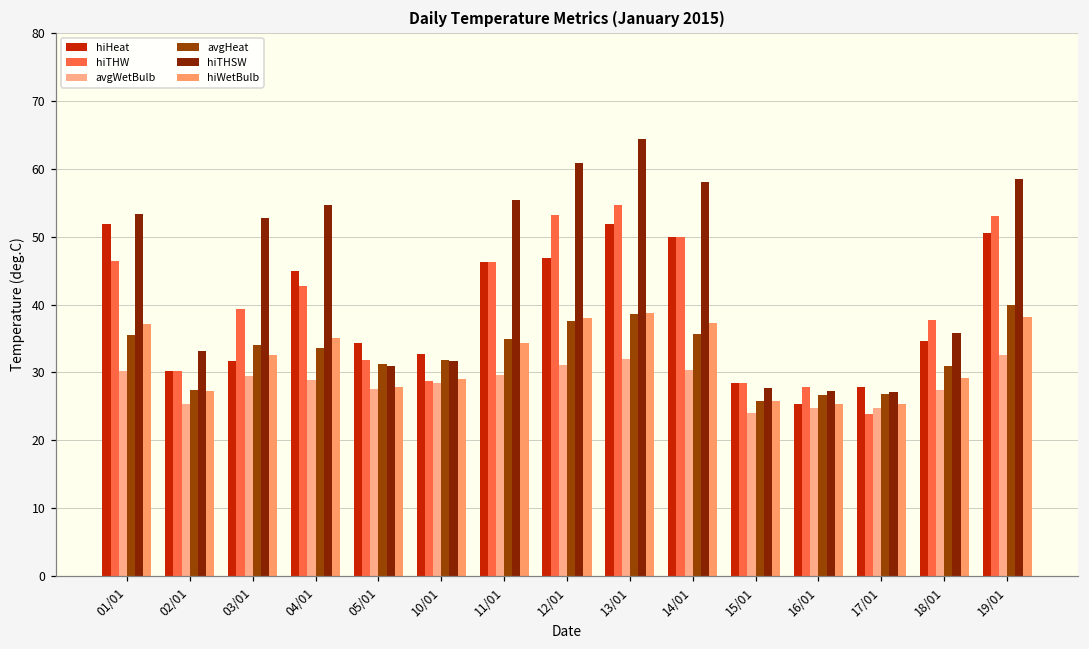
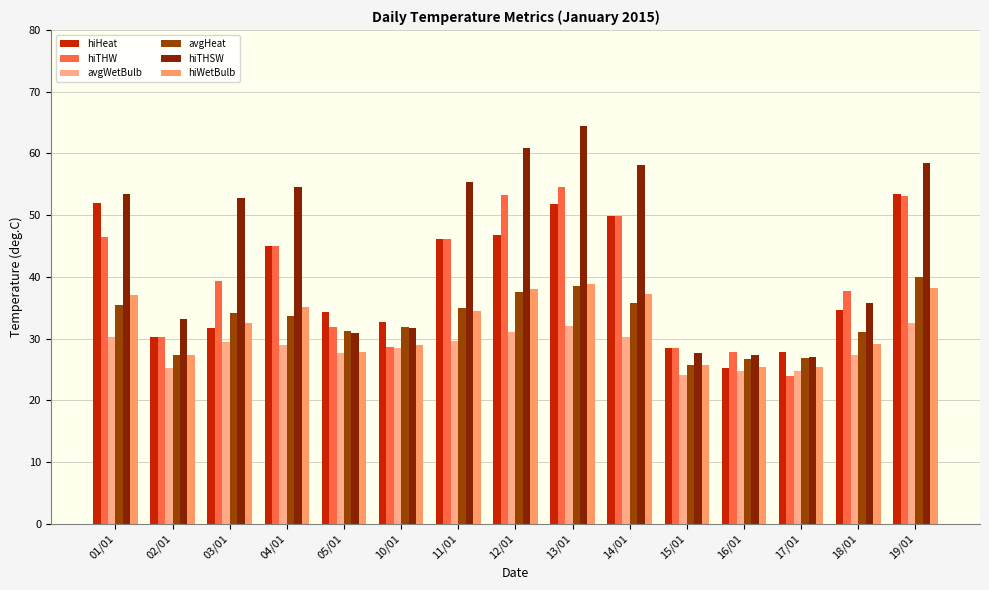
  {
    "hiHeat": {
      "01/01": 52,
      "02/01": 30,
      "03/01": 32,
      "04/01": 45,
      "05/01": 34,
      "10/01": 33,
      "11/01": 46,
      "12/01": 47,
      "13/01": 52,
      "14/01": 50,
      "15/01": 28,
      "16/01": 25,
      "17/01": 28,
      "18/01": 35,
-     "19/01": 51
+     "19/01": 54
    },
    "hiTHW": {
      "01/01": 46,
      "02/01": 30,
      "03/01": 39,
-     "04/01": 43,
+     "04/01": 45,
      "05/01": 32,
      "10/01": 29,
      "11/01": 46,
      "12/01": 53,
      "13/01": 55,
      "14/01": 50,
      "15/01": 28,
      "16/01": 28,
      "17/01": 24,
      "18/01": 38,
      "19/01": 53
    }
  }
